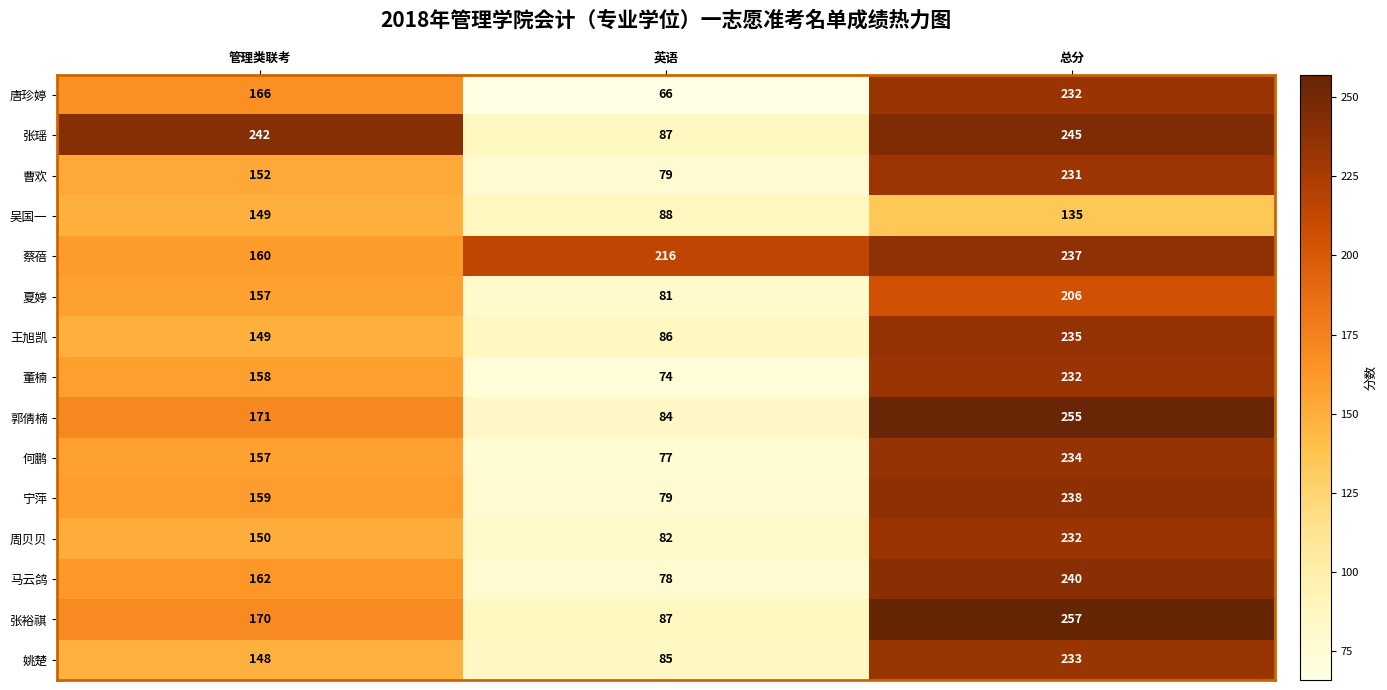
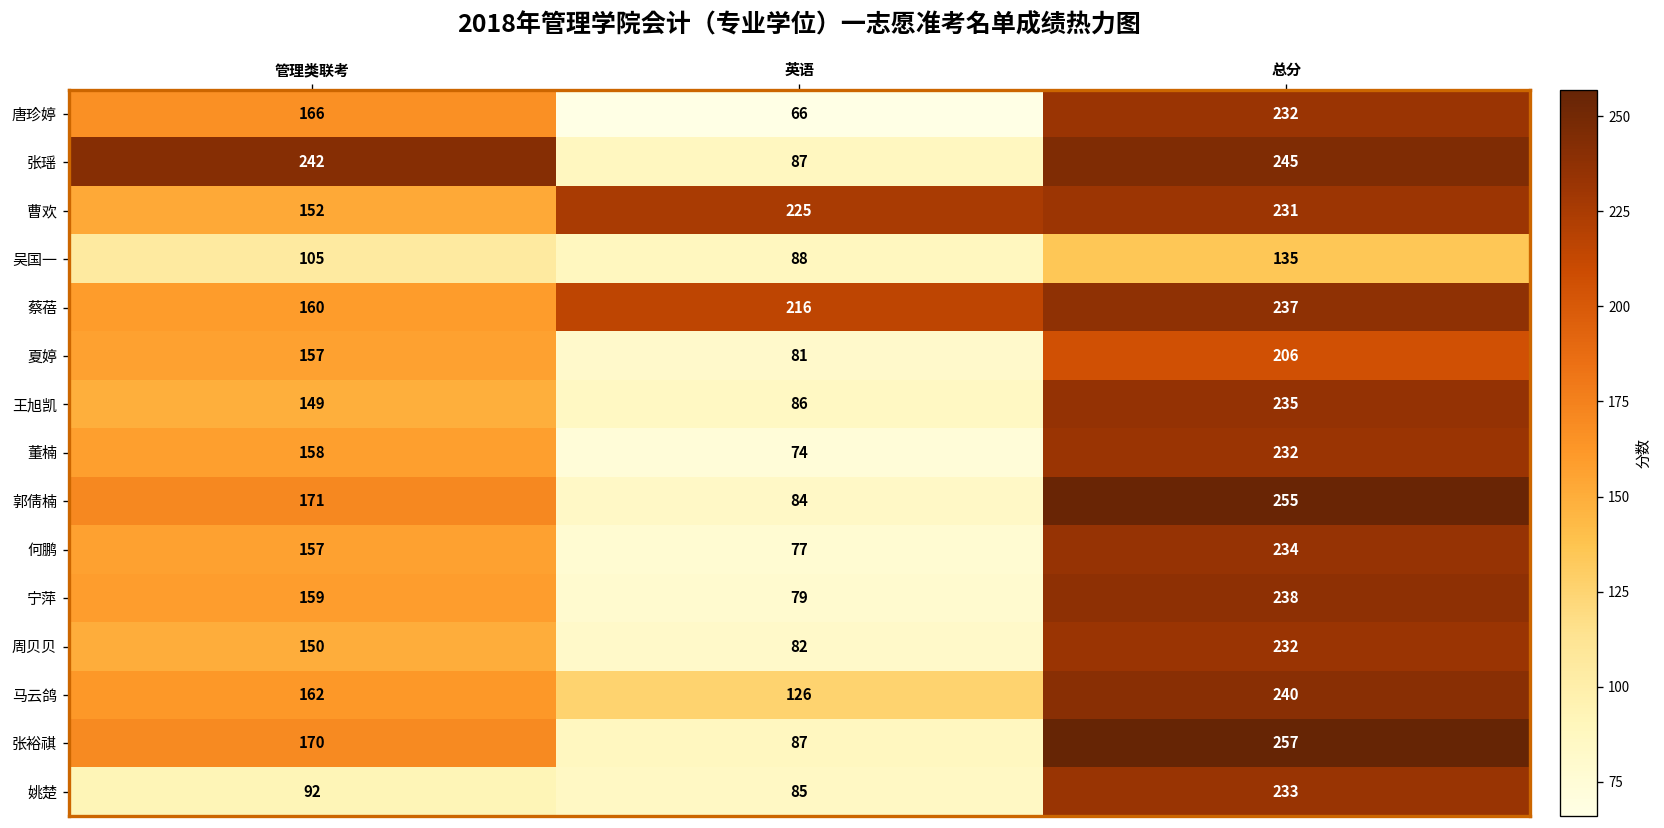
  {
    "唐珍婷": {
      "管理类联考": 166,
      "英语": 66,
      "总分": 232
    },
    "张瑶": {
      "管理类联考": 242,
      "英语": 87,
      "总分": 245
    },
    "曹欢": {
      "管理类联考": 152,
-     "英语": 79,
+     "英语": 225,
      "总分": 231
    },
    "吴国一": {
-     "管理类联考": 149,
+     "管理类联考": 105,
      "英语": 88,
      "总分": 135
    },
    "蔡蓓": {
      "管理类联考": 160,
      "英语": 216,
      "总分": 237
    },
    "夏婷": {
      "管理类联考": 157,
      "英语": 81,
      "总分": 206
    },
    "王旭凯": {
      "管理类联考": 149,
      "英语": 86,
      "总分": 235
    },
    "董楠": {
      "管理类联考": 158,
      "英语": 74,
      "总分": 232
    },
    "郭倩楠": {
      "管理类联考": 171,
      "英语": 84,
      "总分": 255
    },
    "何鹏": {
      "管理类联考": 157,
      "英语": 77,
      "总分": 234
    },
    "宁萍": {
      "管理类联考": 159,
      "英语": 79,
      "总分": 238
    },
    "周贝贝": {
      "管理类联考": 150,
      "英语": 82,
      "总分": 232
    },
    "马云鸽": {
      "管理类联考": 162,
-     "英语": 78,
+     "英语": 126,
      "总分": 240
    },
    "张裕祺": {
      "管理类联考": 170,
      "英语": 87,
      "总分": 257
    },
    "姚楚": {
-     "管理类联考": 148,
+     "管理类联考": 92,
      "英语": 85,
      "总分": 233
    }
  }
